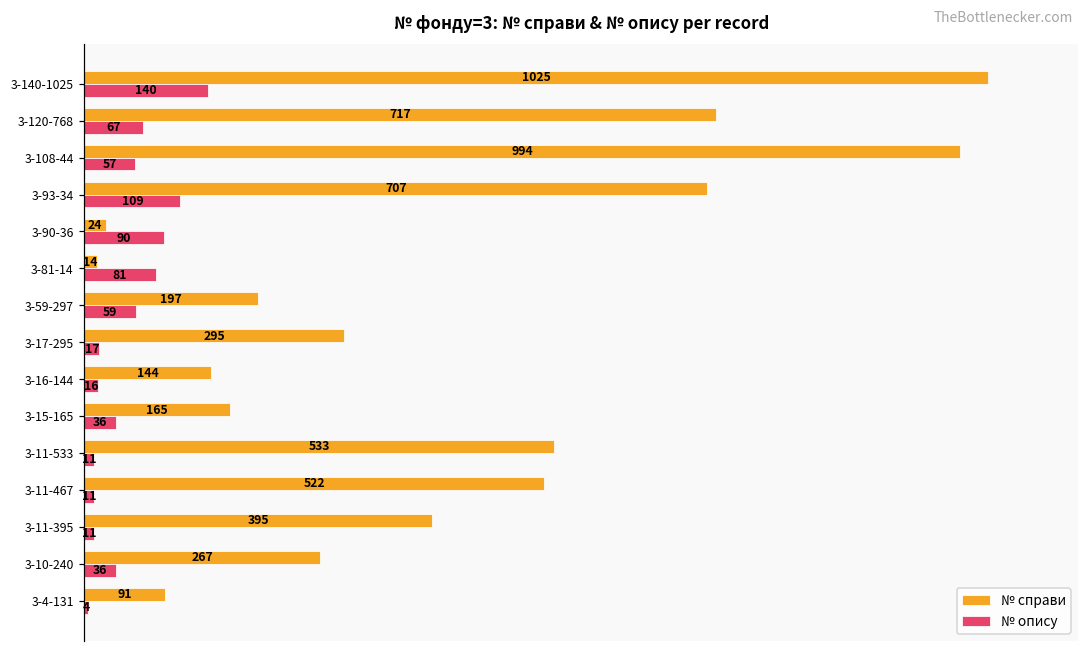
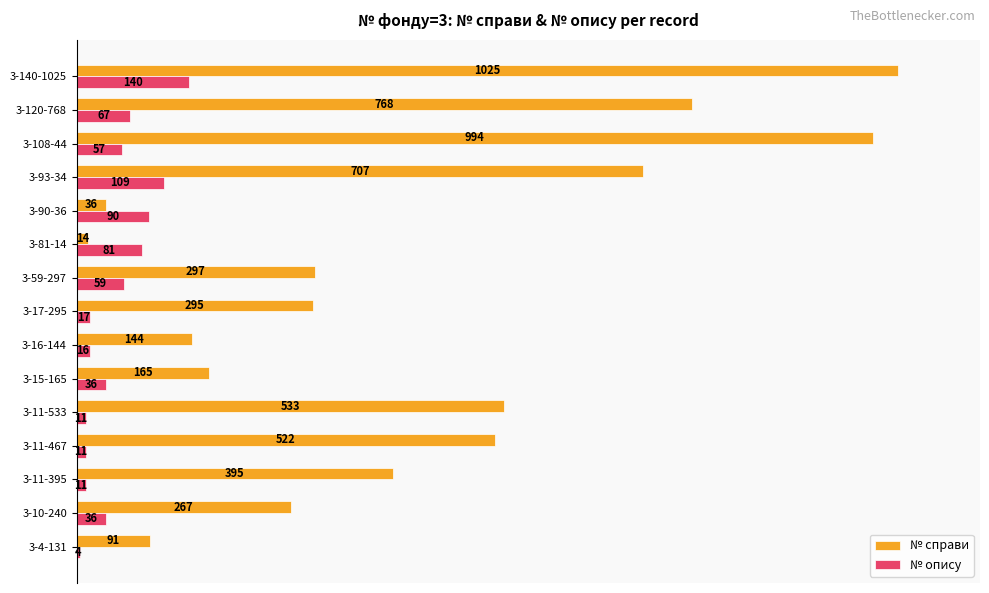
  {
    "№ справи": {
-     "3-120-768": 717,
-     "3-90-36": 24,
-     "3-59-297": 197
+     "3-120-768": 768,
+     "3-90-36": 36,
+     "3-59-297": 297
    }
  }
